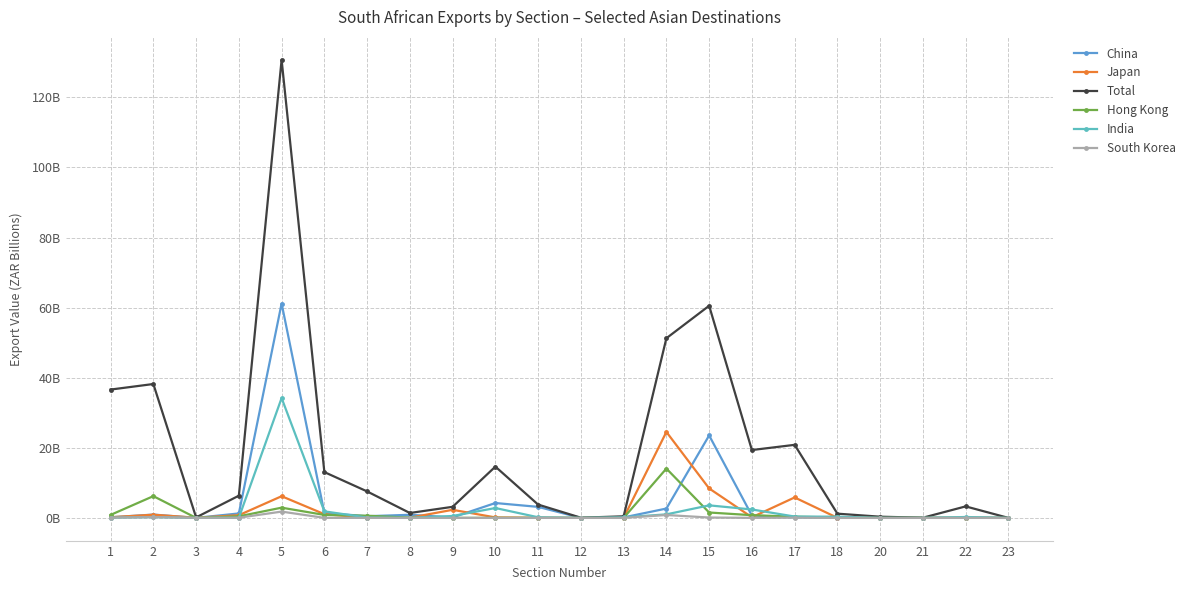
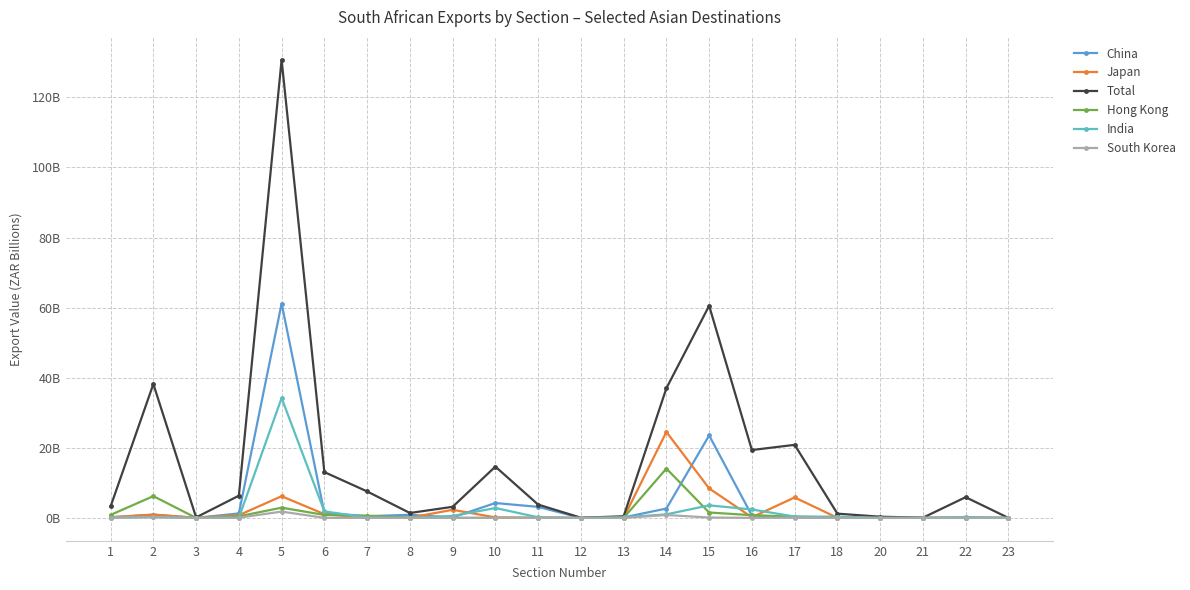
  {
    "Japan": {
      "5": 6000000000,
      "9": 2000000000,
      "14": 25000000000,
      "15": 8000000000,
      "17": 6000000000
    },
    "Total": {
-     "1": 37000000000,
+     "1": 3000000000,
      "2": 38000000000,
      "4": 6000000000,
      "5": 131000000000,
      "6": 13000000000,
      "7": 8000000000,
      "9": 3000000000,
      "10": 15000000000,
-     "14": 51000000000,
+     "14": 37000000000,
      "15": 61000000000,
      "16": 19000000000,
      "17": 21000000000,
      "18": 1000000000,
-     "22": 3000000000
+     "22": 6000000000
    },
    "Hong Kong": {
      "2": 6000000000,
      "5": 3000000000,
      "14": 14000000000,
      "15": 2000000000
    },
    "South Korea": {
      "5": 2000000000,
      "6": 0,
      "15": 0
    }
  }
